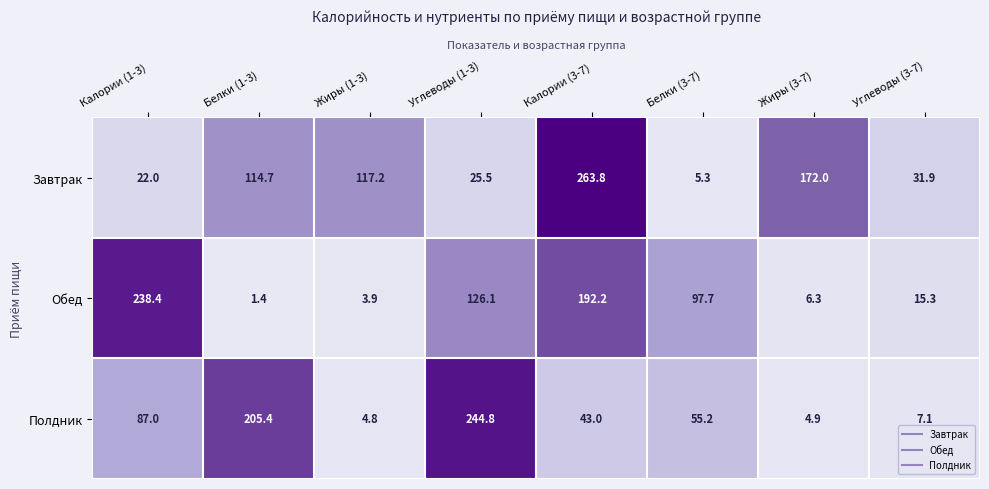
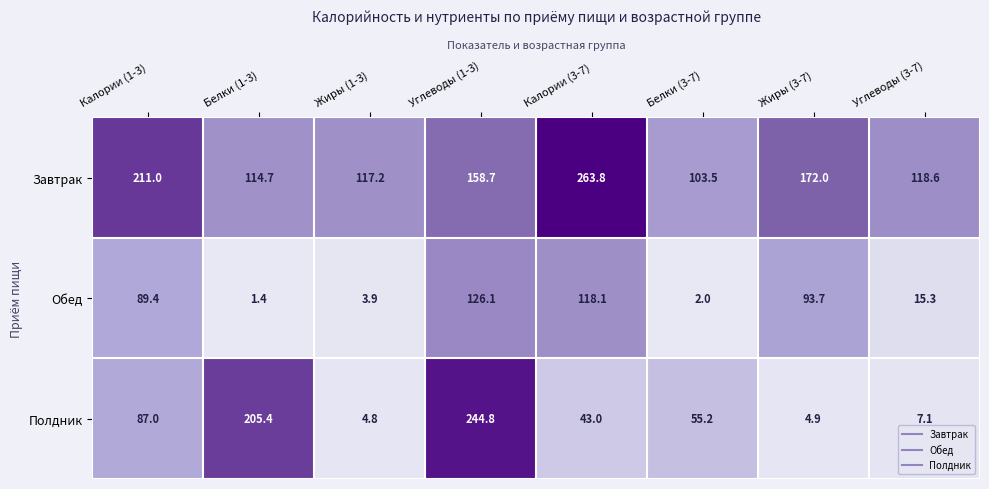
  {
    "Завтрак": {
-     "Калории (1-3)": 22.0,
+     "Калории (1-3)": 211.0,
      "Белки (1-3)": 114.7,
      "Жиры (1-3)": 117.2,
-     "Углеводы (1-3)": 25.5,
+     "Углеводы (1-3)": 158.7,
      "Калории (3-7)": 263.8,
-     "Белки (3-7)": 5.3,
+     "Белки (3-7)": 103.5,
      "Жиры (3-7)": 172.0,
-     "Углеводы (3-7)": 31.9
+     "Углеводы (3-7)": 118.6
    },
    "Обед": {
-     "Калории (1-3)": 238.4,
+     "Калории (1-3)": 89.4,
      "Белки (1-3)": 1.4,
      "Жиры (1-3)": 3.9,
      "Углеводы (1-3)": 126.1,
-     "Калории (3-7)": 192.2,
-     "Белки (3-7)": 97.7,
-     "Жиры (3-7)": 6.3,
+     "Калории (3-7)": 118.1,
+     "Белки (3-7)": 2.0,
+     "Жиры (3-7)": 93.7,
      "Углеводы (3-7)": 15.3
    },
    "Полдник": {
      "Калории (1-3)": 87.0,
      "Белки (1-3)": 205.4,
      "Жиры (1-3)": 4.8,
      "Углеводы (1-3)": 244.8,
      "Калории (3-7)": 43.0,
      "Белки (3-7)": 55.2,
      "Жиры (3-7)": 4.9,
      "Углеводы (3-7)": 7.1
    }
  }
